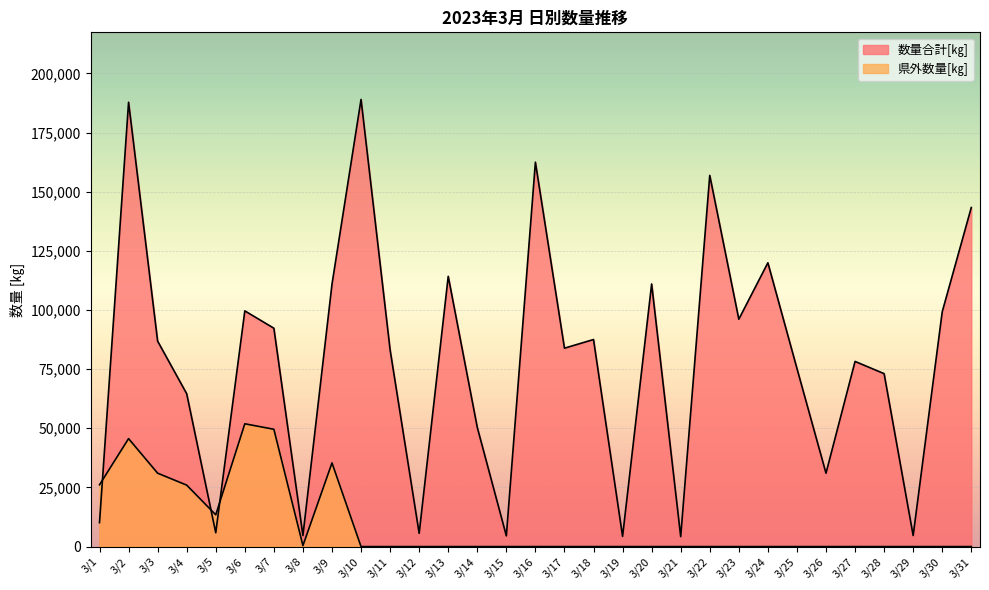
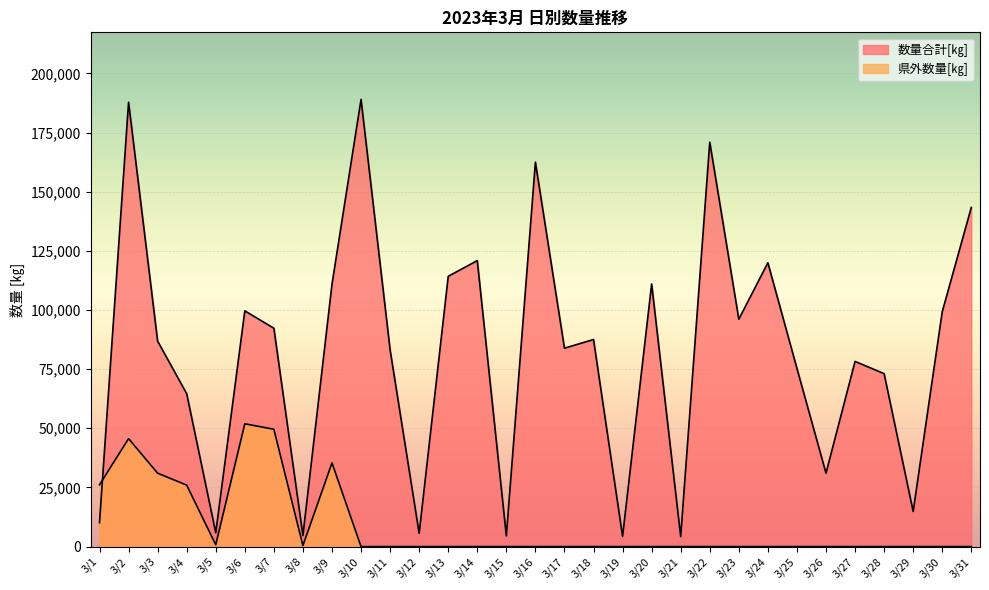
  {
    "数量合計[㎏]": {
      "3/1": "10,000",
      "3/2": "188,000",
      "3/3": "87,000",
      "3/4": "65,000",
      "3/5": "6,000",
      "3/6": "100,000",
      "3/7": "92,000",
      "3/8": "5,000",
      "3/9": "111,000",
      "3/10": "189,000",
      "3/11": "83,000",
      "3/12": "6,000",
      "3/13": "114,000",
-     "3/14": "50,000",
+     "3/14": "121,000",
      "3/15": "5,000",
      "3/16": "162,000",
      "3/17": "84,000",
      "3/18": "88,000",
      "3/19": "4,000",
      "3/20": "111,000",
      "3/21": "4,000",
-     "3/22": "157,000",
+     "3/22": "171,000",
      "3/23": "96,000",
      "3/24": "120,000",
      "3/25": "75,000",
      "3/26": "31,000",
      "3/27": "78,000",
      "3/28": "73,000",
-     "3/29": "5,000",
+     "3/29": "15,000",
      "3/30": "99,000",
      "3/31": "143,000"
    },
    "県外数量[㎏]": {
      "3/1": "26,000",
      "3/2": "46,000",
      "3/3": "31,000",
      "3/4": "26,000",
-     "3/5": "13,000",
+     "3/5": "1,000",
      "3/6": "52,000",
      "3/7": "50,000",
      "3/8": "0",
      "3/9": "35,000",
      "3/10": "0",
      "3/11": "0",
      "3/12": "0",
      "3/13": "0",
      "3/14": "0",
      "3/15": "0",
      "3/16": "0",
      "3/17": "0",
      "3/18": "0",
      "3/19": "0",
      "3/20": "0",
      "3/21": "0",
      "3/22": "0",
      "3/23": "0",
      "3/24": "0",
      "3/25": "0",
      "3/26": "0",
      "3/27": "0",
      "3/28": "0",
      "3/29": "0",
      "3/30": "0",
      "3/31": "0"
    }
  }
